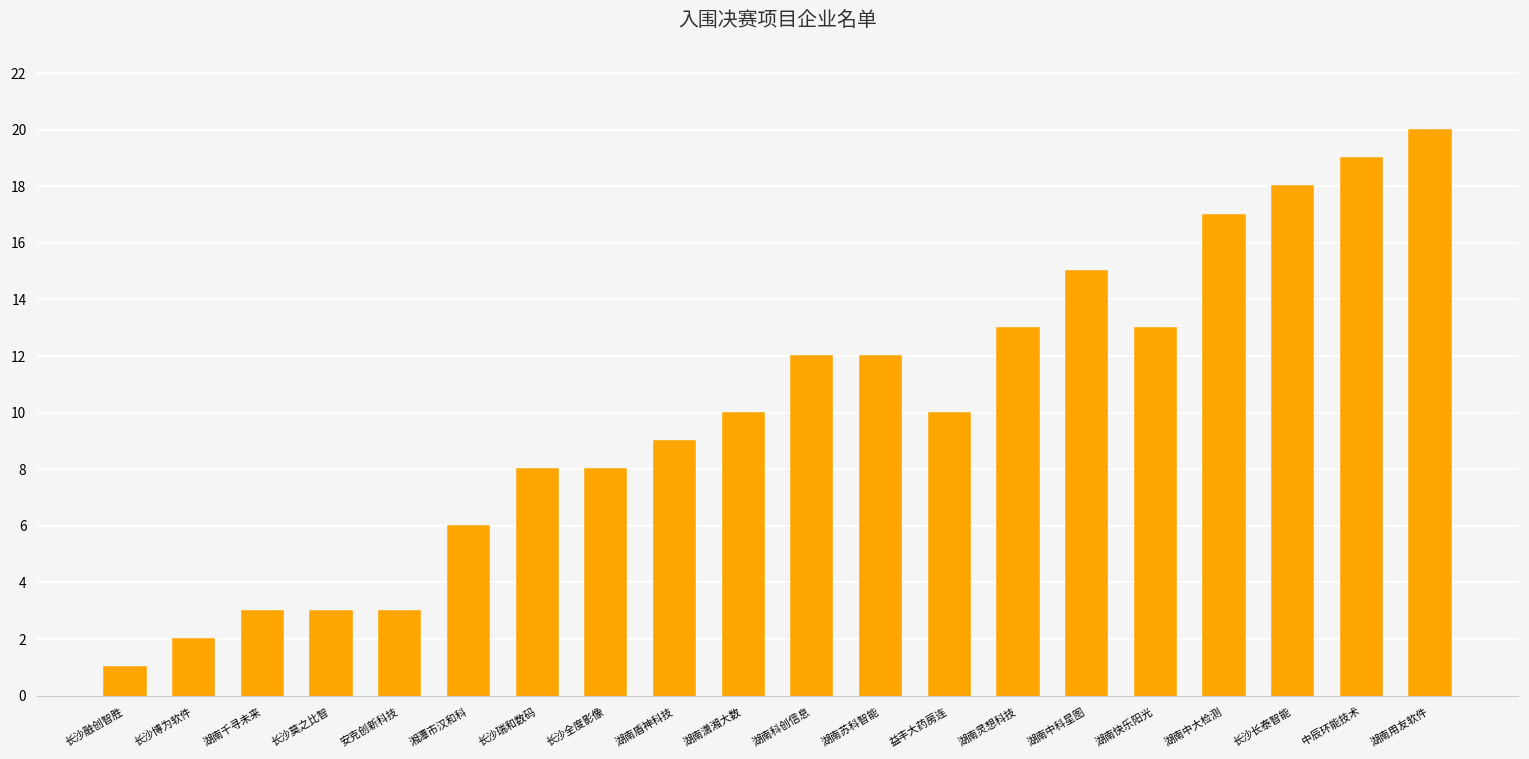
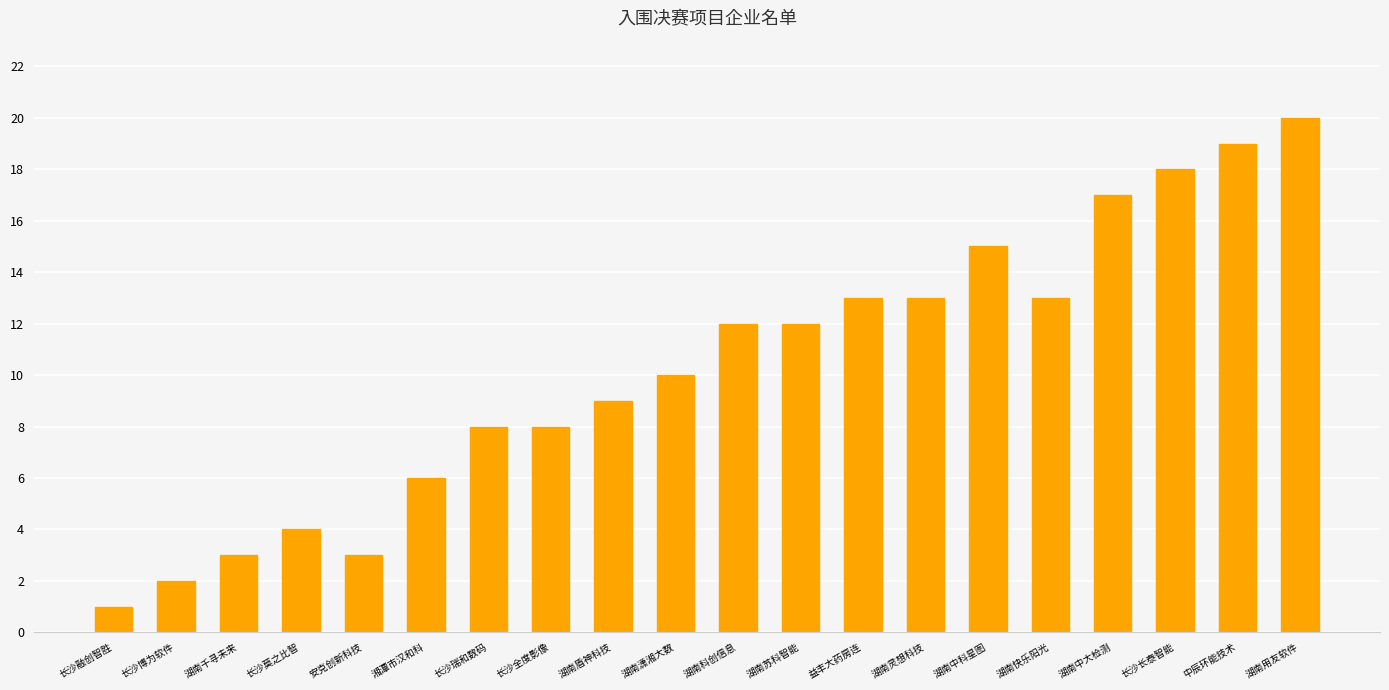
  {
    "长沙融创智胜": 1,
    "长沙博为软件": 2,
    "湖南千寻未来": 3,
-   "长沙莫之比智": 3,
+   "长沙莫之比智": 4,
    "安克创新科技": 3,
    "湘潭市汉和科": 6,
    "长沙瑞和数码": 8,
    "长沙全度影像": 8,
    "湖南盾神科技": 9,
    "湖南潇湘大数": 10,
    "湖南科创信息": 12,
    "湖南苏科智能": 12,
-   "益丰大药房连": 10,
+   "益丰大药房连": 13,
    "湖南灵想科技": 13,
    "湖南中科星图": 15,
    "湖南快乐阳光": 13,
    "湖南中大检测": 17,
    "长沙长泰智能": 18,
    "中辰环能技术": 19,
    "湖南用友软件": 20
  }
